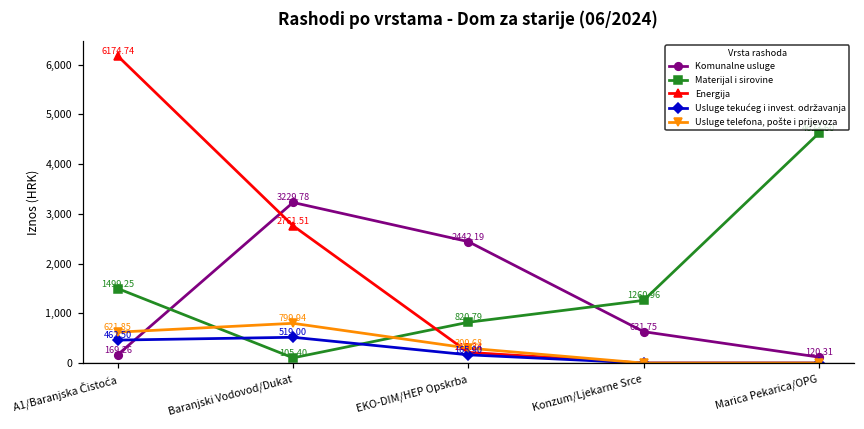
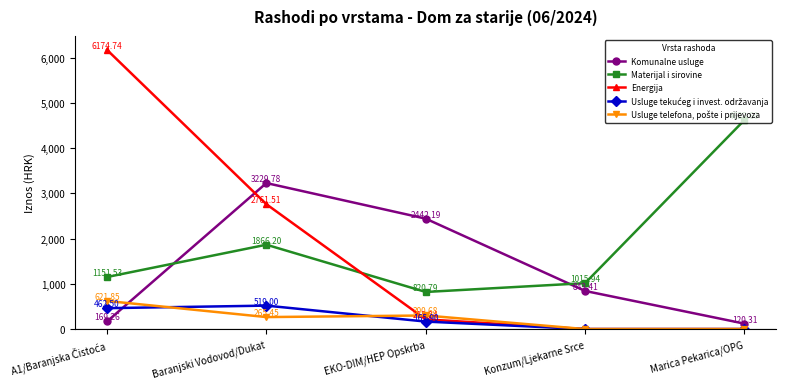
  {
    "Komunalne usluge": {
      "A1/Baranjska Čistoća": 169.26,
      "Baranjski Vodovod/Dukat": 3229.78,
      "EKO-DIM/HEP Opskrba": 2442.19,
-     "Konzum/Ljekarne Srce": 631.75,
+     "Konzum/Ljekarne Srce": 843.41,
      "Marica Pekarica/OPG": 120.31
    },
    "Materijal i sirovine": {
-     "A1/Baranjska Čistoća": 1499.25,
-     "Baranjski Vodovod/Dukat": 105.40,
+     "A1/Baranjska Čistoća": 1151.53,
+     "Baranjski Vodovod/Dukat": 1866.20,
      "EKO-DIM/HEP Opskrba": 820.79,
-     "Konzum/Ljekarne Srce": 1260.96
+     "Konzum/Ljekarne Srce": 1015.94
    },
    "Energija": {
      "A1/Baranjska Čistoća": 6174.74,
      "Baranjski Vodovod/Dukat": 2761.51
    },
    "Usluge tekućeg i invest. održavanja": {
      "Baranjski Vodovod/Dukat": 519.00
    },
    "Usluge telefona, pošte i prijevoza": {
-     "Baranjski Vodovod/Dukat": 799.94
+     "Baranjski Vodovod/Dukat": 265.45
    }
  }
